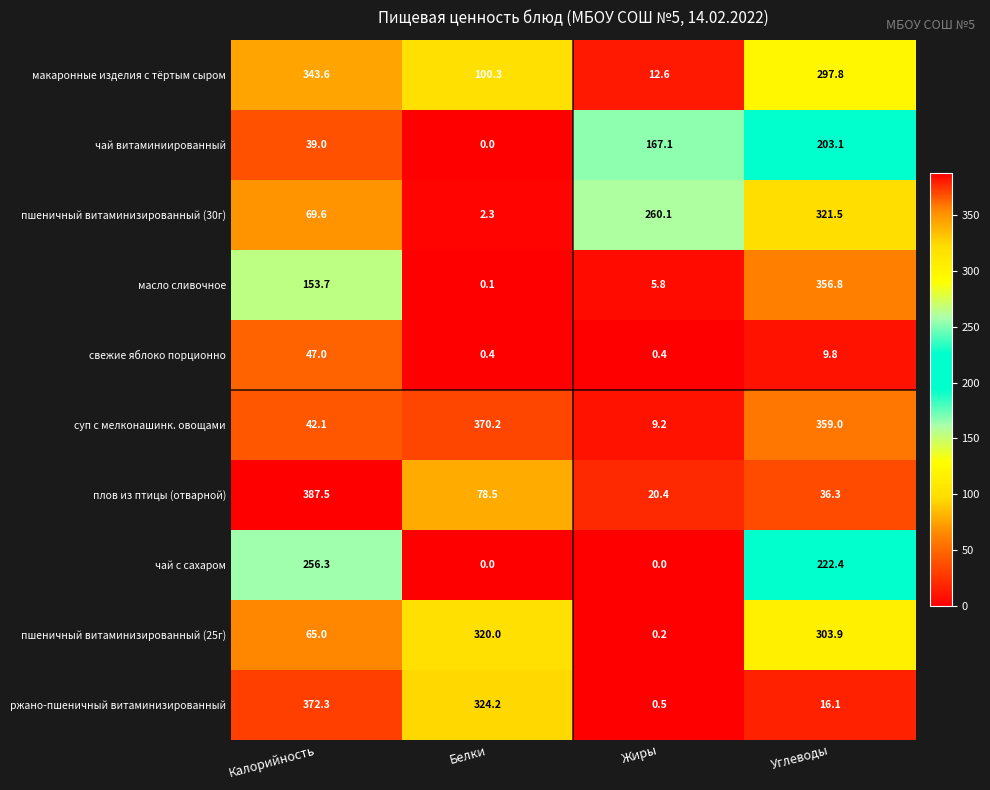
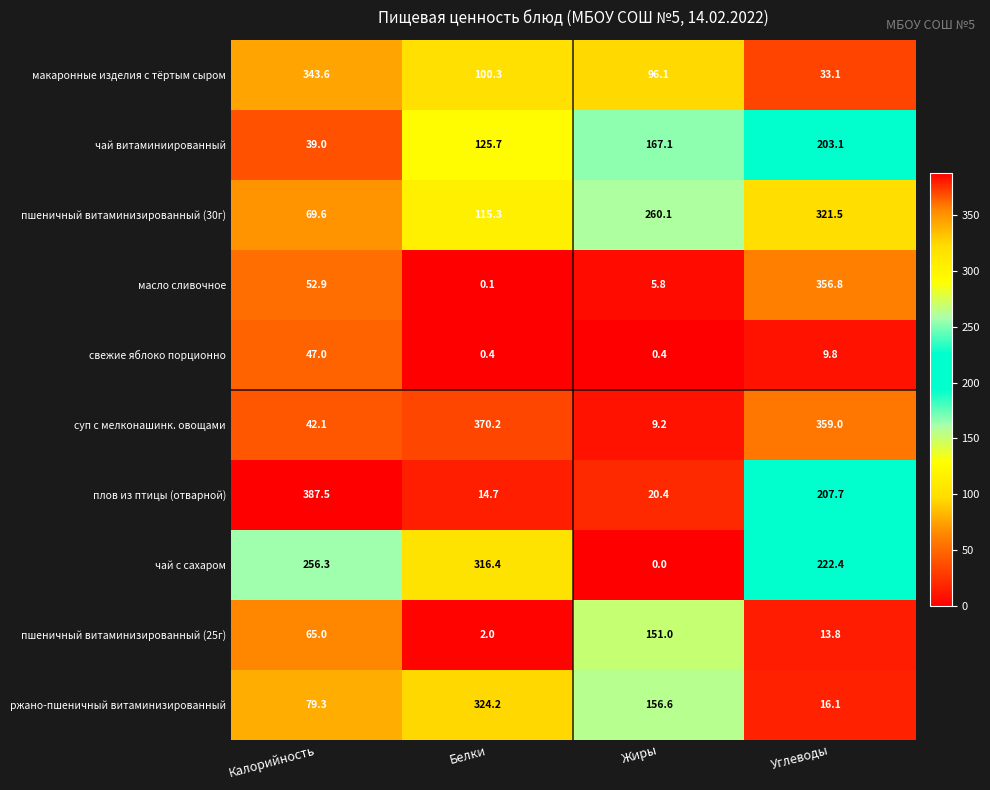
  {
    "макаронные изделия с тёртым сыром": {
      "Калорийность": 343.6,
      "Белки": 100.3,
-     "Жиры": 12.6,
-     "Углеводы": 297.8
+     "Жиры": 96.1,
+     "Углеводы": 33.1
    },
    "чай витаминиированный": {
      "Калорийность": 39.0,
-     "Белки": 0.0,
+     "Белки": 125.7,
      "Жиры": 167.1,
      "Углеводы": 203.1
    },
    "пшеничный витаминизированный (30г)": {
      "Калорийность": 69.6,
-     "Белки": 2.3,
+     "Белки": 115.3,
      "Жиры": 260.1,
      "Углеводы": 321.5
    },
    "масло сливочное": {
-     "Калорийность": 153.7,
+     "Калорийность": 52.9,
      "Белки": 0.1,
      "Жиры": 5.8,
      "Углеводы": 356.8
    },
    "свежие яблоко порционно": {
      "Калорийность": 47.0,
      "Белки": 0.4,
      "Жиры": 0.4,
      "Углеводы": 9.8
    },
    "суп с мелконашинк. овощами": {
      "Калорийность": 42.1,
      "Белки": 370.2,
      "Жиры": 9.2,
      "Углеводы": 359.0
    },
    "плов из птицы (отварной)": {
      "Калорийность": 387.5,
-     "Белки": 78.5,
+     "Белки": 14.7,
      "Жиры": 20.4,
-     "Углеводы": 36.3
+     "Углеводы": 207.7
    },
    "чай с сахаром": {
      "Калорийность": 256.3,
-     "Белки": 0.0,
+     "Белки": 316.4,
      "Жиры": 0.0,
      "Углеводы": 222.4
    },
    "пшеничный витаминизированный (25г)": {
      "Калорийность": 65.0,
-     "Белки": 320.0,
-     "Жиры": 0.2,
-     "Углеводы": 303.9
+     "Белки": 2.0,
+     "Жиры": 151.0,
+     "Углеводы": 13.8
    },
    "ржано-пшеничный витаминизированный": {
-     "Калорийность": 372.3,
+     "Калорийность": 79.3,
      "Белки": 324.2,
-     "Жиры": 0.5,
+     "Жиры": 156.6,
      "Углеводы": 16.1
    }
  }
